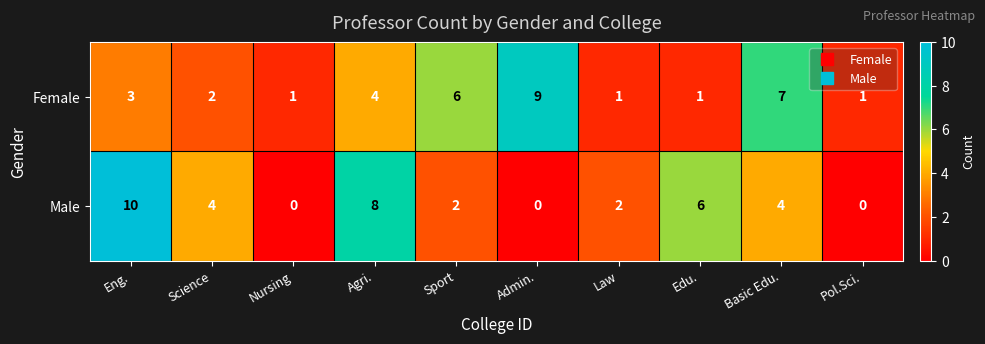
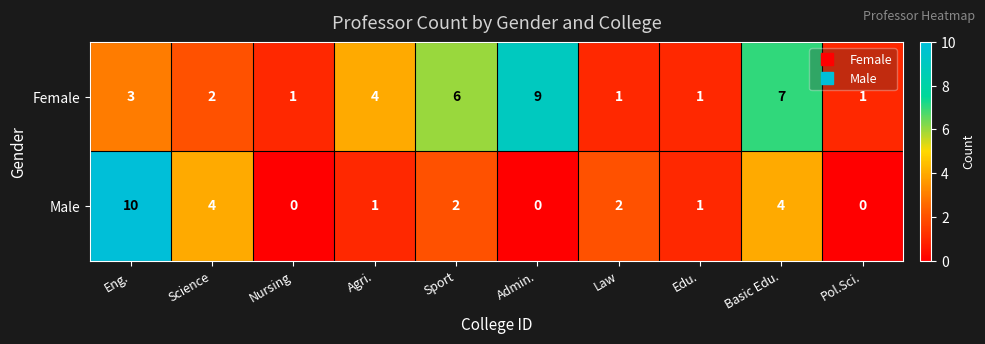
  {
    "Female": {
      "Eng.": 3,
      "Science": 2,
      "Nursing": 1,
      "Agri.": 4,
      "Sport": 6,
      "Admin.": 9,
      "Law": 1,
      "Edu.": 1,
      "Basic Edu.": 7
    },
    "Male": {
      "Eng.": 10,
      "Science": 4,
      "Nursing": 0,
-     "Agri.": 8,
+     "Agri.": 1,
      "Sport": 2,
      "Admin.": 0,
      "Law": 2,
-     "Edu.": 6,
+     "Edu.": 1,
      "Basic Edu.": 4,
      "Pol.Sci.": 0
    }
  }
